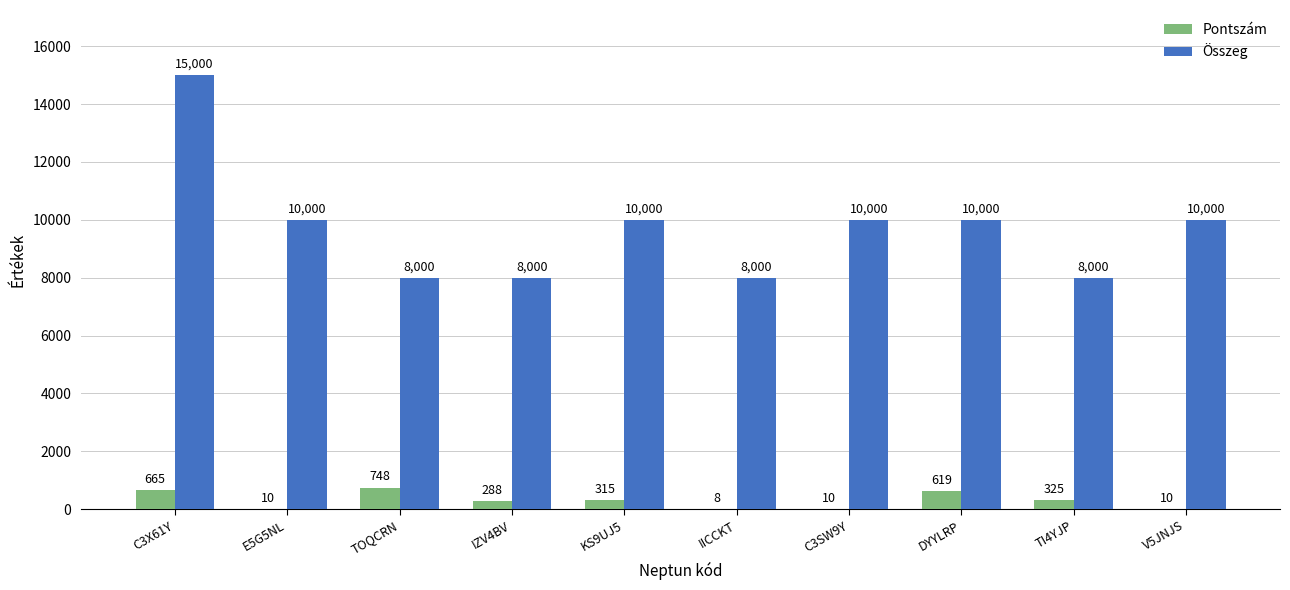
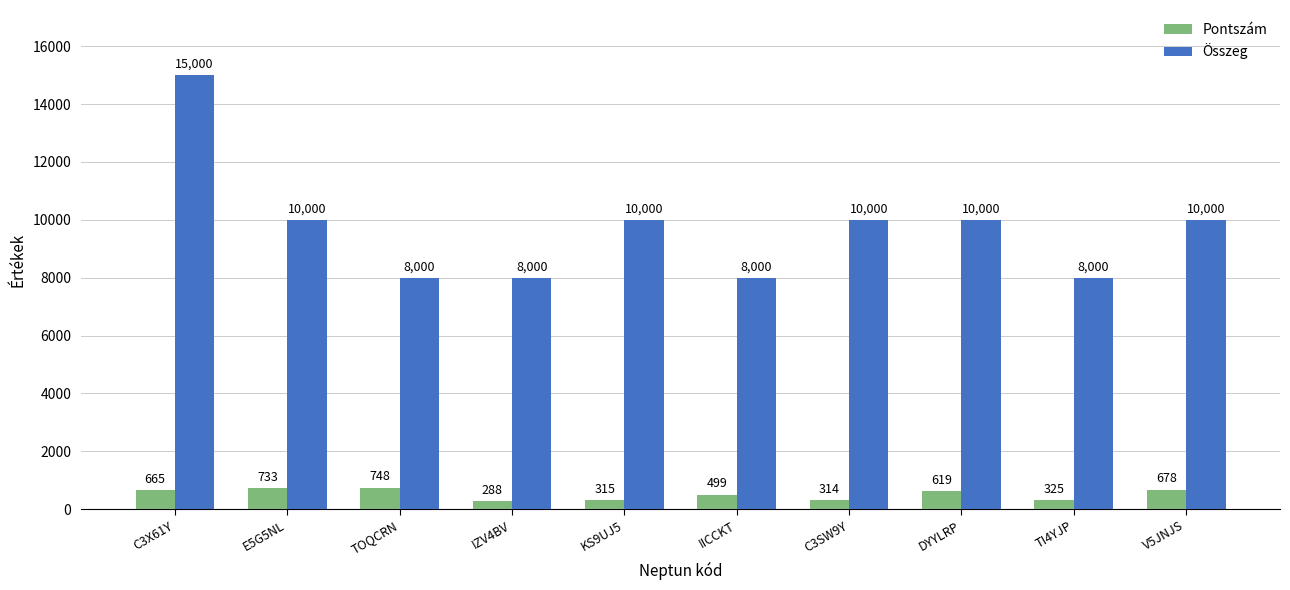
  {
    "Pontszám": {
      "C3X61Y": "665",
-     "E5G5NL": "10",
+     "E5G5NL": "733",
      "TOQCRN": "748",
      "IZV4BV": "288",
      "KS9UJ5": "315",
-     "IICCKT": "8",
-     "C3SW9Y": "10",
+     "IICCKT": "499",
+     "C3SW9Y": "314",
      "DYYLRP": "619",
      "TI4YJP": "325",
-     "V5JNJS": "10"
+     "V5JNJS": "678"
    },
    "Összeg": {
      "C3X61Y": "15,000",
      "E5G5NL": "10,000",
      "TOQCRN": "8,000",
      "IZV4BV": "8,000",
      "KS9UJ5": "10,000",
      "IICCKT": "8,000",
      "C3SW9Y": "10,000",
      "DYYLRP": "10,000",
      "TI4YJP": "8,000",
      "V5JNJS": "10,000"
    }
  }
